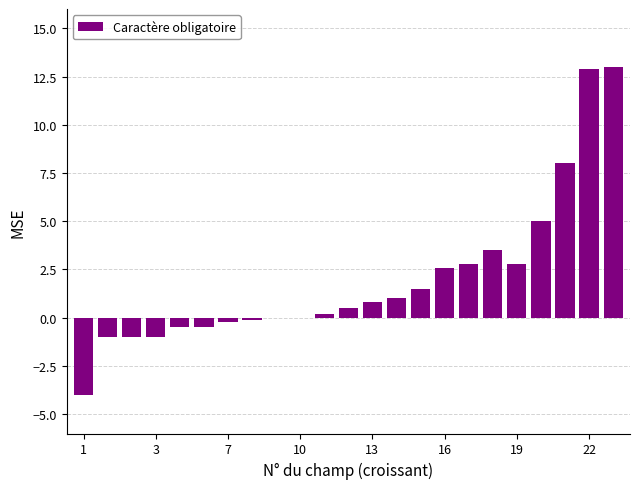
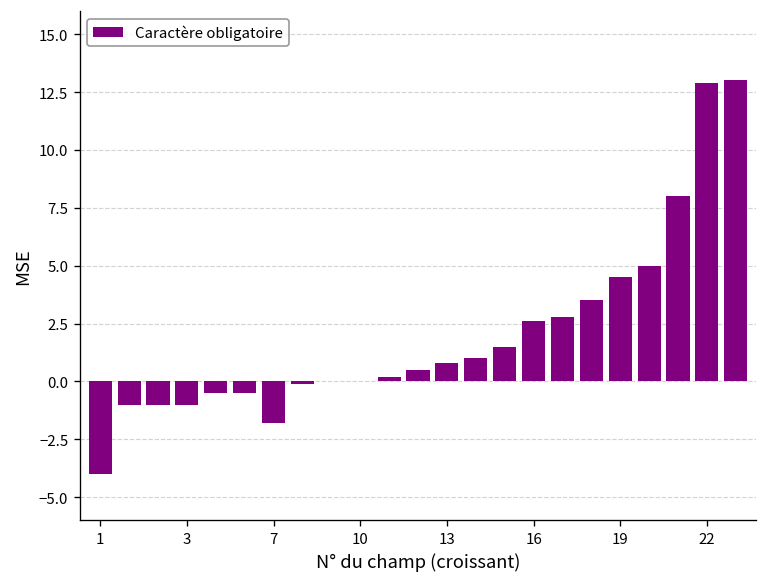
  {
    "1": -4.0,
-   "7": -0.2,
+   "7": -1.8,
    "10": 0.0,
    "13": 0.8,
    "16": 2.6,
-   "19": 2.8,
+   "19": 4.5,
    "22": 12.9
  }
